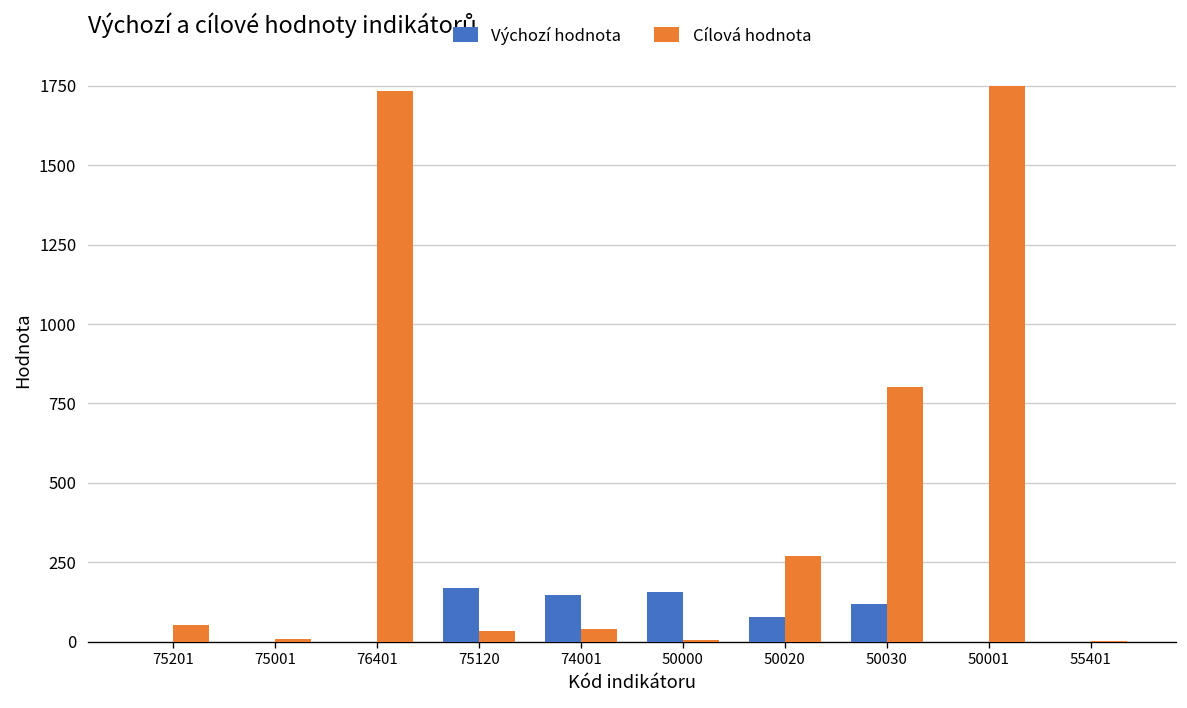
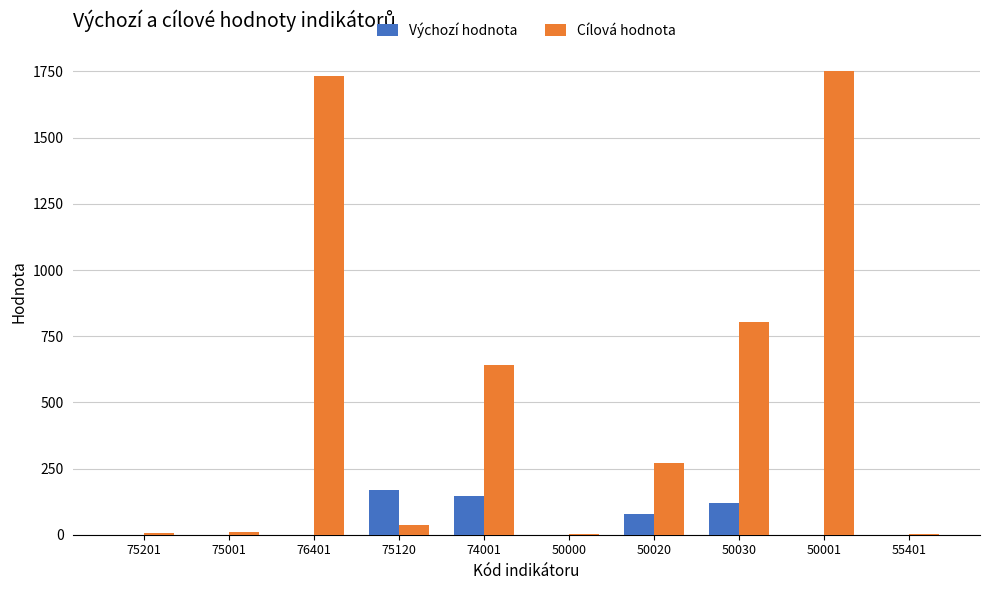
  {
    "Výchozí hodnota": {
      "75201": 0,
      "75001": 0,
      "76401": 0,
      "75120": 170,
      "74001": 150,
-     "50000": 160,
+     "50000": 0,
      "50020": 80,
      "50030": 120,
      "50001": 0,
      "55401": 0
    },
    "Cílová hodnota": {
-     "75201": 50,
+     "75201": 10,
      "76401": 1730,
      "75120": 40,
-     "74001": 40,
+     "74001": 640,
      "50020": 270,
      "50030": 800,
      "50001": 1750
    }
  }
